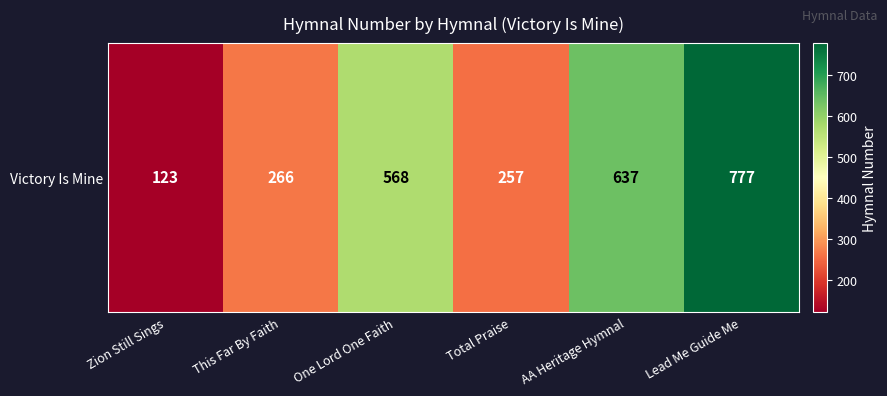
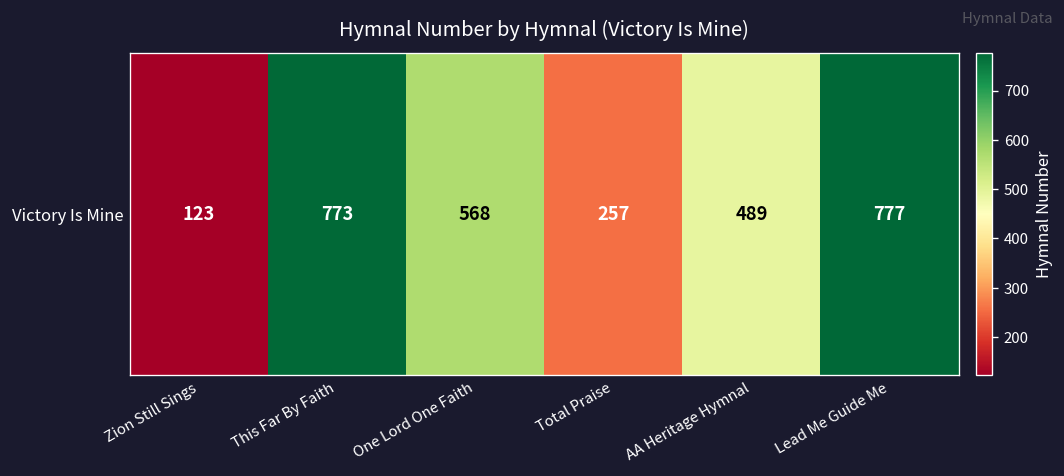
  {
    "Victory Is Mine": {
      "Zion Still Sings": 123,
-     "This Far By Faith": 266,
+     "This Far By Faith": 773,
      "One Lord One Faith": 568,
      "Total Praise": 257,
-     "AA Heritage Hymnal": 637,
+     "AA Heritage Hymnal": 489,
      "Lead Me Guide Me": 777
    }
  }
